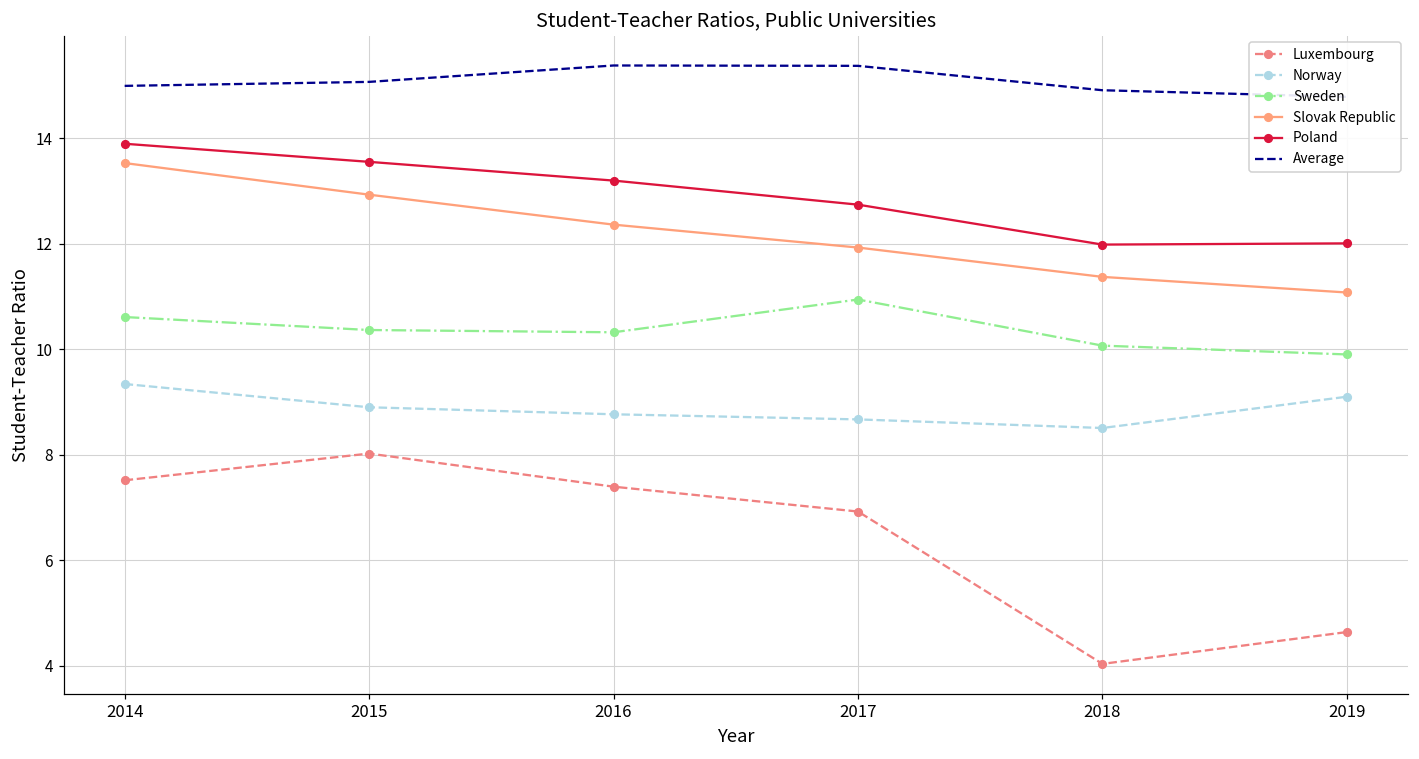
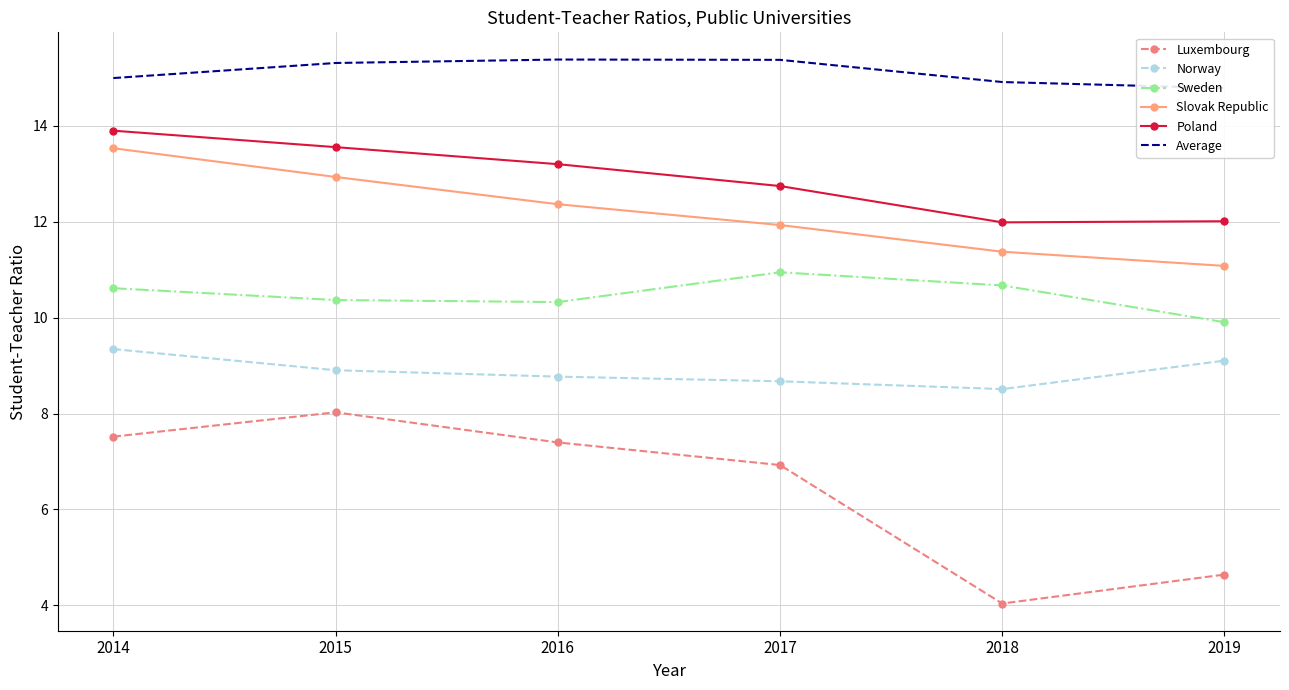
  {
    "Norway": {
      "2014": 9.3,
      "2015": 8.9,
      "2016": 8.8,
      "2017": 8.7,
      "2018": 8.5,
      "2019": 9.1
    },
    "Sweden": {
      "2014": 10.6,
      "2015": 10.4,
      "2016": 10.3,
      "2017": 10.9,
-     "2018": 10.1,
+     "2018": 10.7,
      "2019": 9.9
    },
    "Poland": {
      "2014": 13.9,
      "2015": 13.6,
      "2016": 13.2,
      "2017": 12.7,
      "2018": 12.0,
      "2019": 12.0
    },
    "Average": {
      "2014": 15.0,
-     "2015": 15.1,
+     "2015": 15.3,
      "2016": 15.4,
      "2017": 15.4,
      "2018": 14.9
    }
  }
